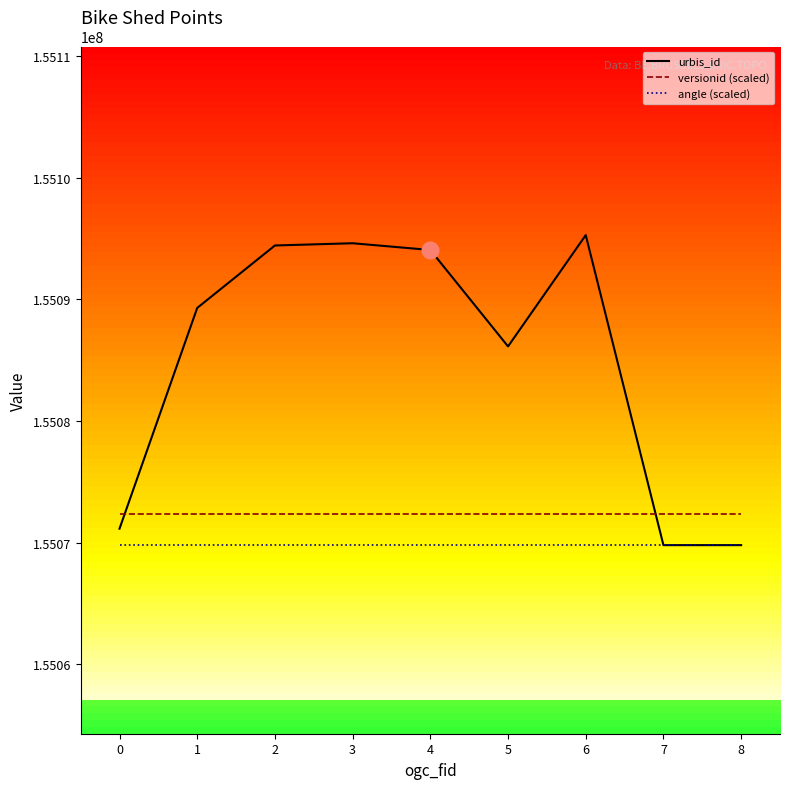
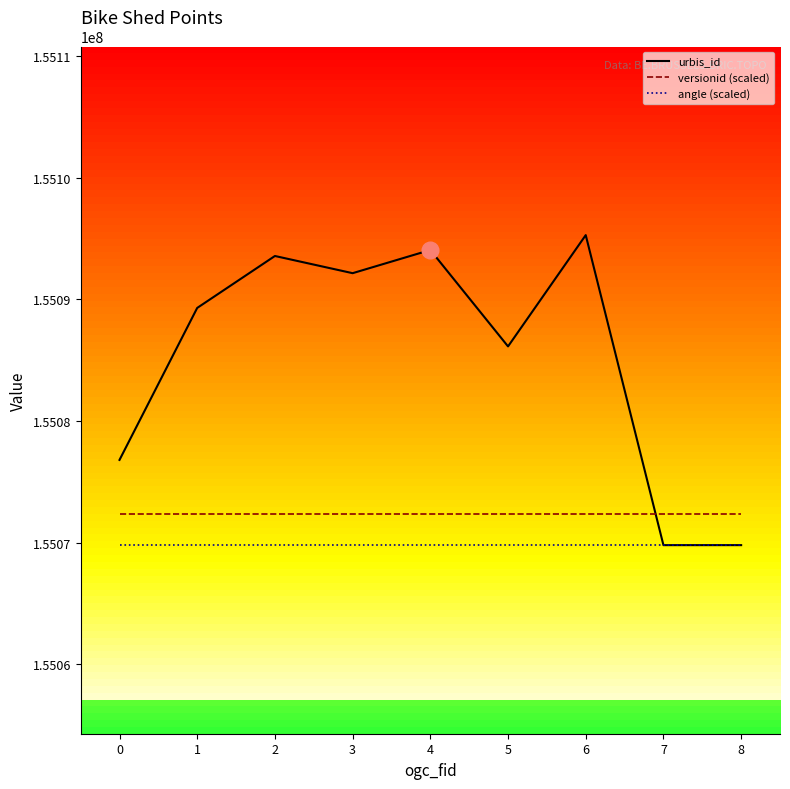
  {
    "urbis_id": {
-     "0": 155071100,
+     "0": 155076800,
      "1": 155089300,
-     "2": 155094400,
-     "3": 155094600,
+     "2": 155093600,
+     "3": 155092200,
      "5": 155086100,
      "6": 155095300
    },
    "versionid (scaled)": {
      "0": 155072300,
      "1": 155072300,
      "2": 155072300,
      "3": 155072300,
      "4": 155072300,
      "5": 155072300,
      "6": 155072300,
      "7": 155072300,
      "8": 155072300
    },
    "angle (scaled)": {
      "0": 155069800,
      "1": 155069800,
      "2": 155069800,
      "3": 155069800,
      "4": 155069800,
      "5": 155069800,
      "6": 155069800
    }
  }
